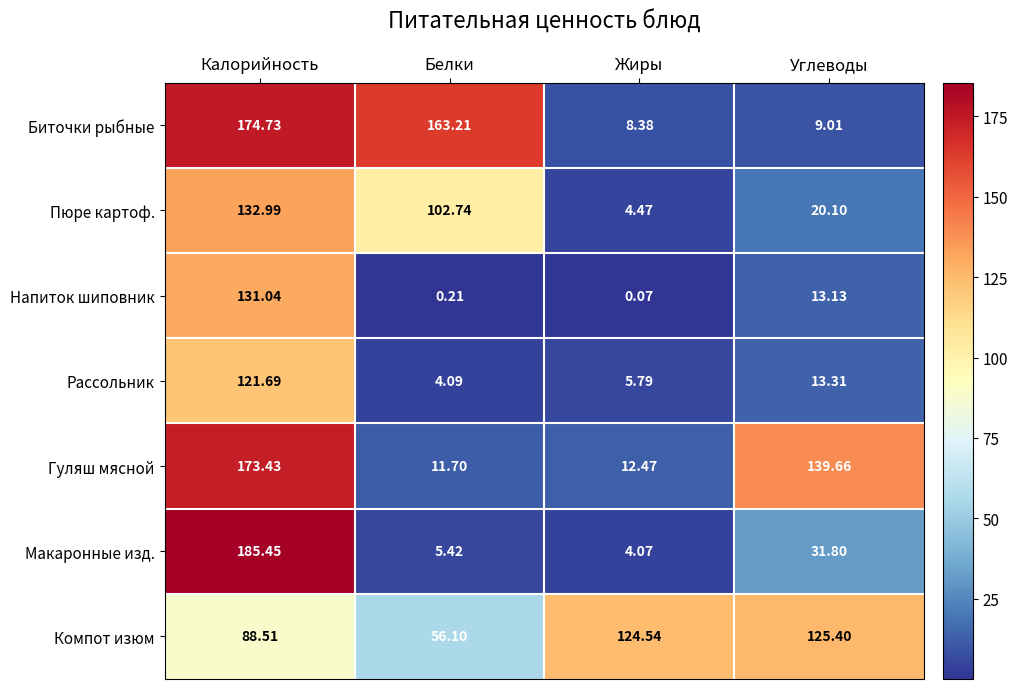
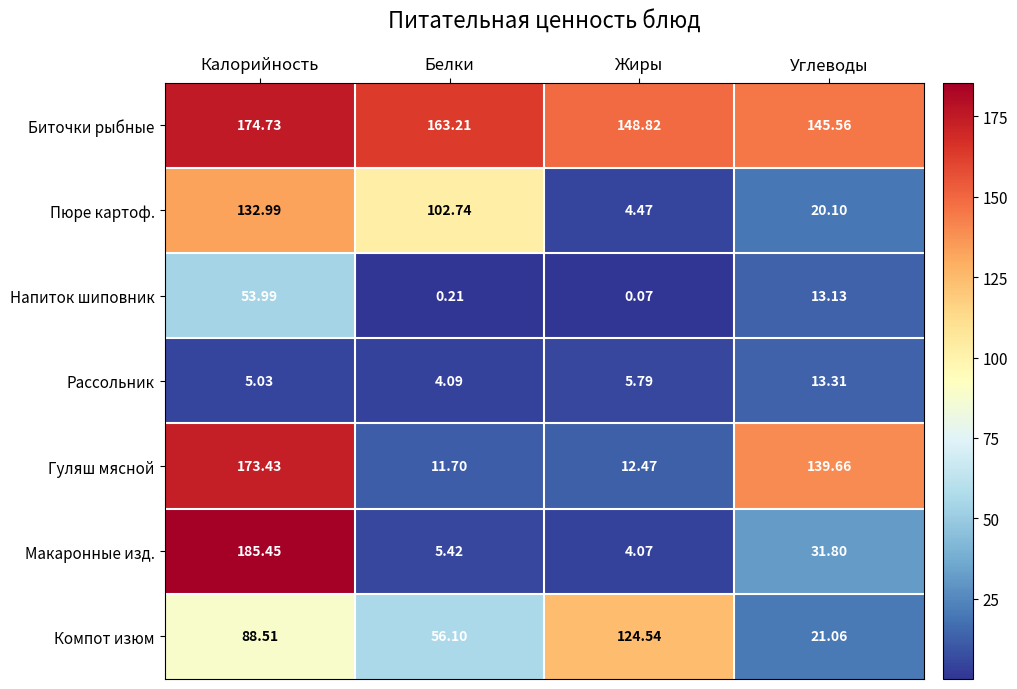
  {
    "Биточки рыбные": {
      "Калорийность": 174.73,
      "Белки": 163.21,
-     "Жиры": 8.38,
-     "Углеводы": 9.01
+     "Жиры": 148.82,
+     "Углеводы": 145.56
    },
    "Пюре картоф.": {
      "Калорийность": 132.99,
      "Белки": 102.74,
      "Жиры": 4.47,
      "Углеводы": 20.10
    },
    "Напиток шиповник": {
-     "Калорийность": 131.04,
+     "Калорийность": 53.99,
      "Белки": 0.21,
      "Жиры": 0.07,
      "Углеводы": 13.13
    },
    "Рассольник": {
-     "Калорийность": 121.69,
+     "Калорийность": 5.03,
      "Белки": 4.09,
      "Жиры": 5.79,
      "Углеводы": 13.31
    },
    "Гуляш мясной": {
      "Калорийность": 173.43,
      "Белки": 11.70,
      "Жиры": 12.47,
      "Углеводы": 139.66
    },
    "Макаронные изд.": {
      "Калорийность": 185.45,
      "Белки": 5.42,
      "Жиры": 4.07,
      "Углеводы": 31.80
    },
    "Компот изюм": {
      "Калорийность": 88.51,
      "Белки": 56.10,
      "Жиры": 124.54,
-     "Углеводы": 125.40
+     "Углеводы": 21.06
    }
  }
